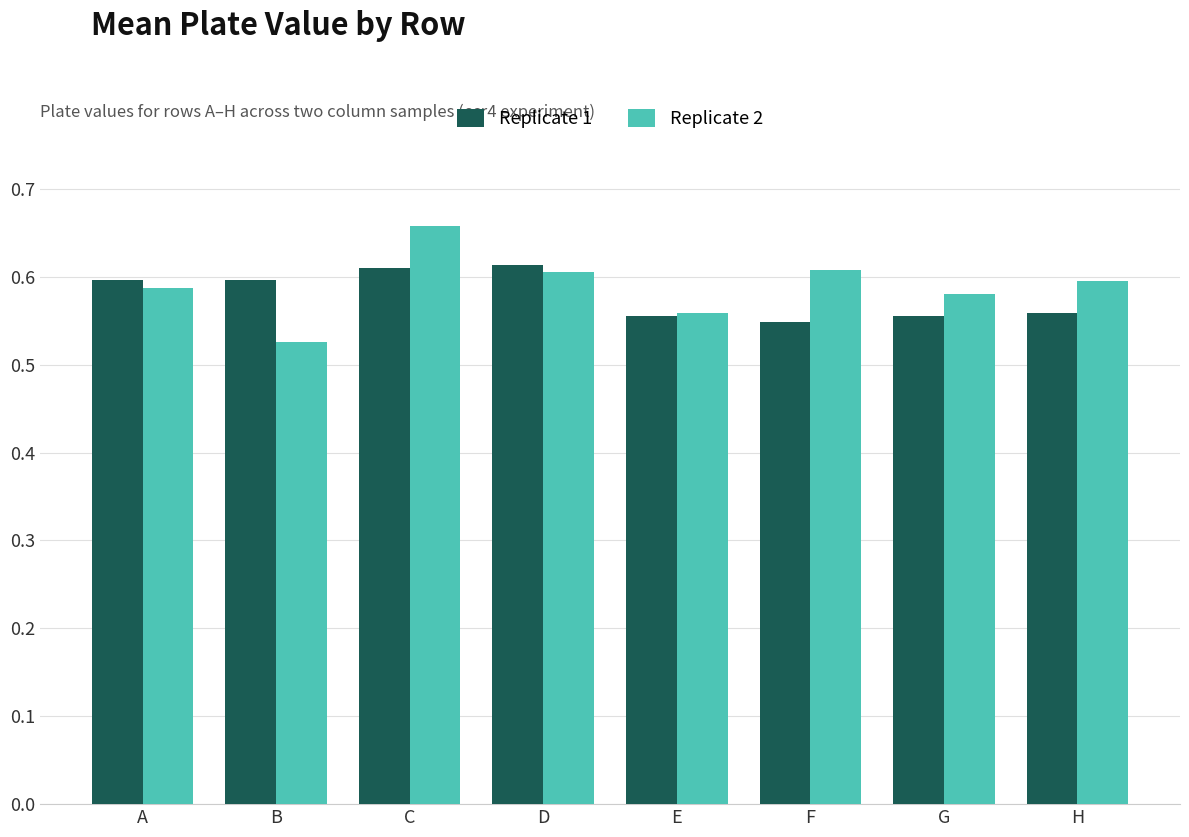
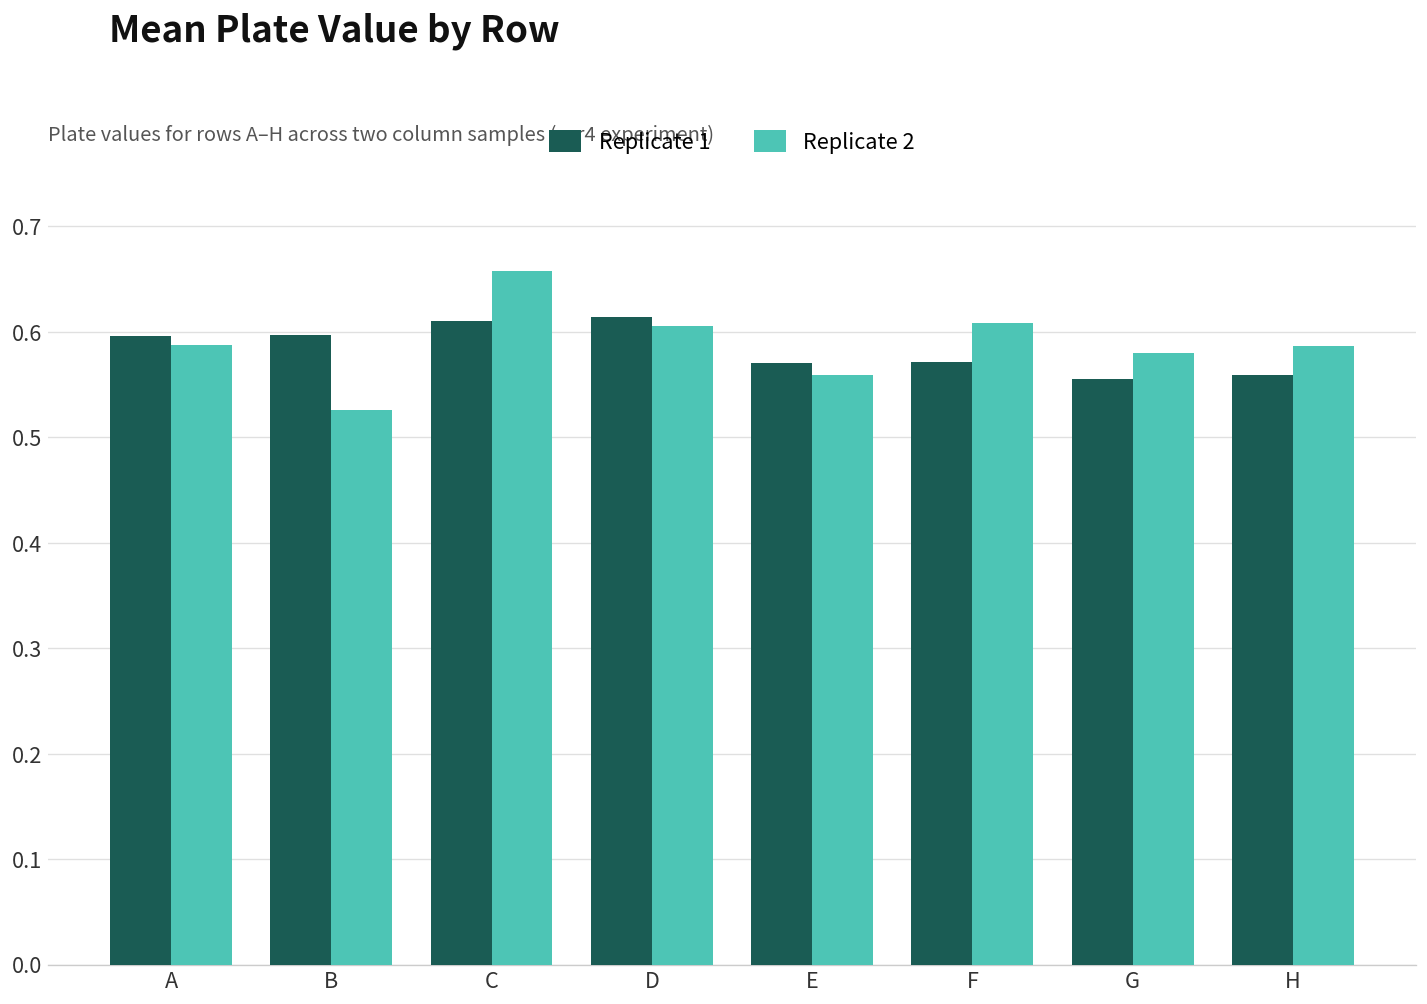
  {
    "Replicate 1": {
      "A": 0.60,
      "B": 0.60,
      "C": 0.61,
      "D": 0.61,
-     "E": 0.56,
-     "F": 0.55,
+     "E": 0.57,
+     "F": 0.57,
      "G": 0.56,
      "H": 0.56
    },
    "Replicate 2": {
      "A": 0.59,
      "B": 0.53,
      "C": 0.66,
      "D": 0.61,
      "E": 0.56,
      "F": 0.61,
      "G": 0.58,
-     "H": 0.60
+     "H": 0.59
    }
  }
